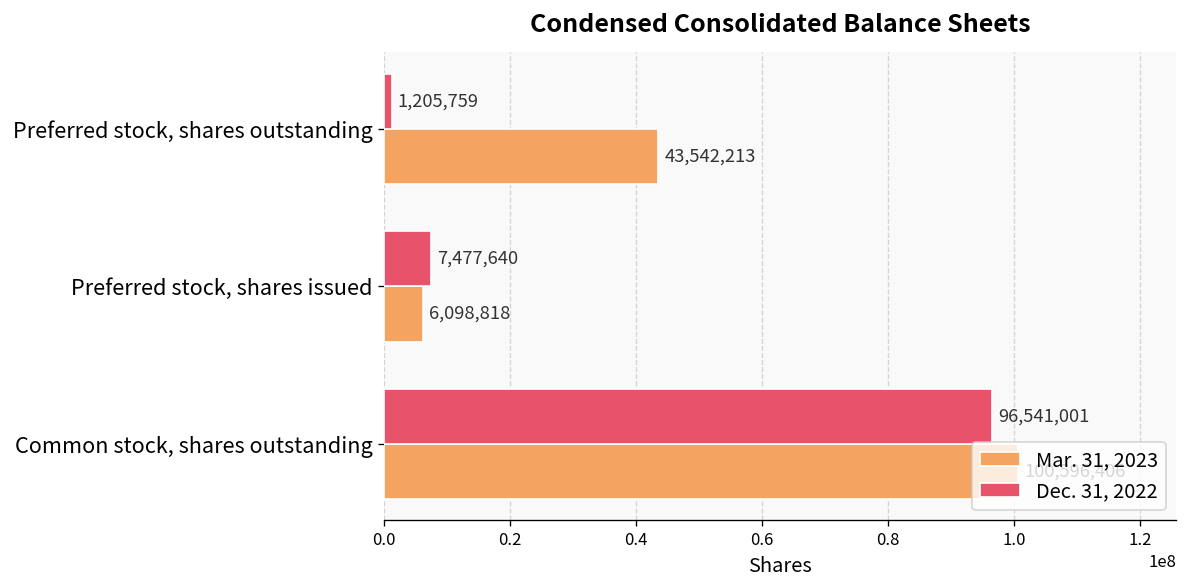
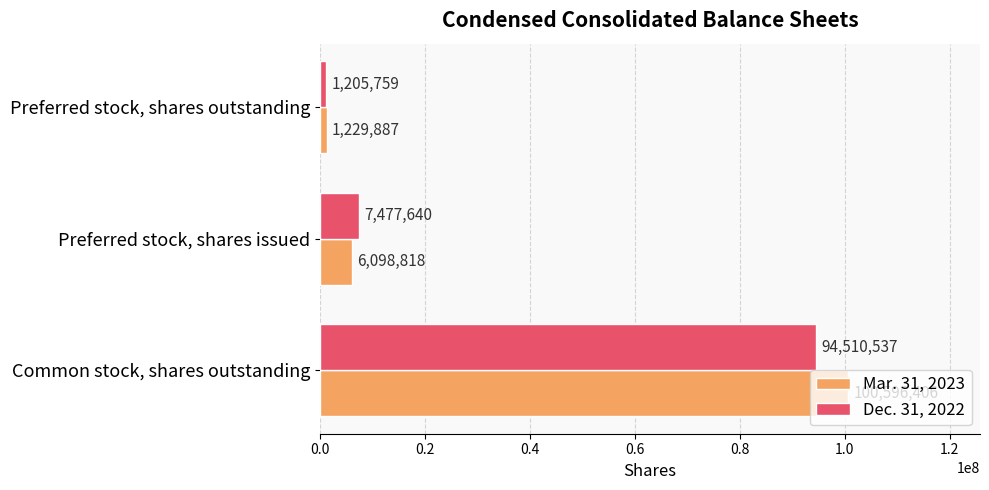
  {
    "Mar. 31, 2023": {
-     "Preferred stock, shares outstanding": "43,542,213",
+     "Preferred stock, shares outstanding": "1,229,887",
      "Preferred stock, shares issued": "6,098,818"
    },
    "Dec. 31, 2022": {
      "Preferred stock, shares outstanding": "1,205,759",
      "Preferred stock, shares issued": "7,477,640",
-     "Common stock, shares outstanding": "96,541,001"
+     "Common stock, shares outstanding": "94,510,537"
    }
  }
